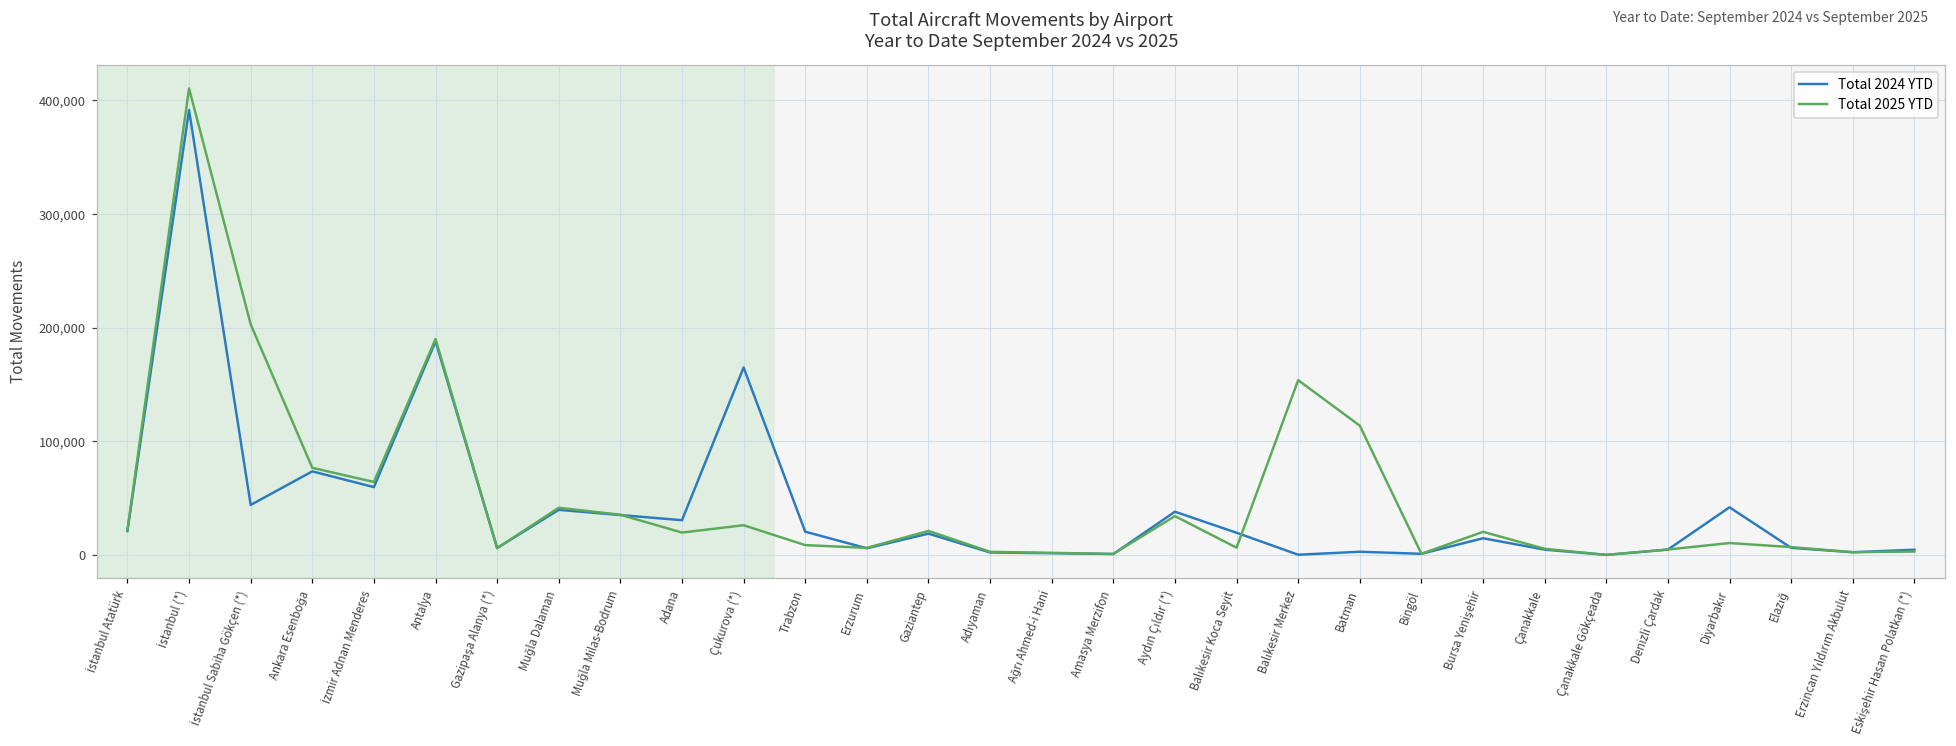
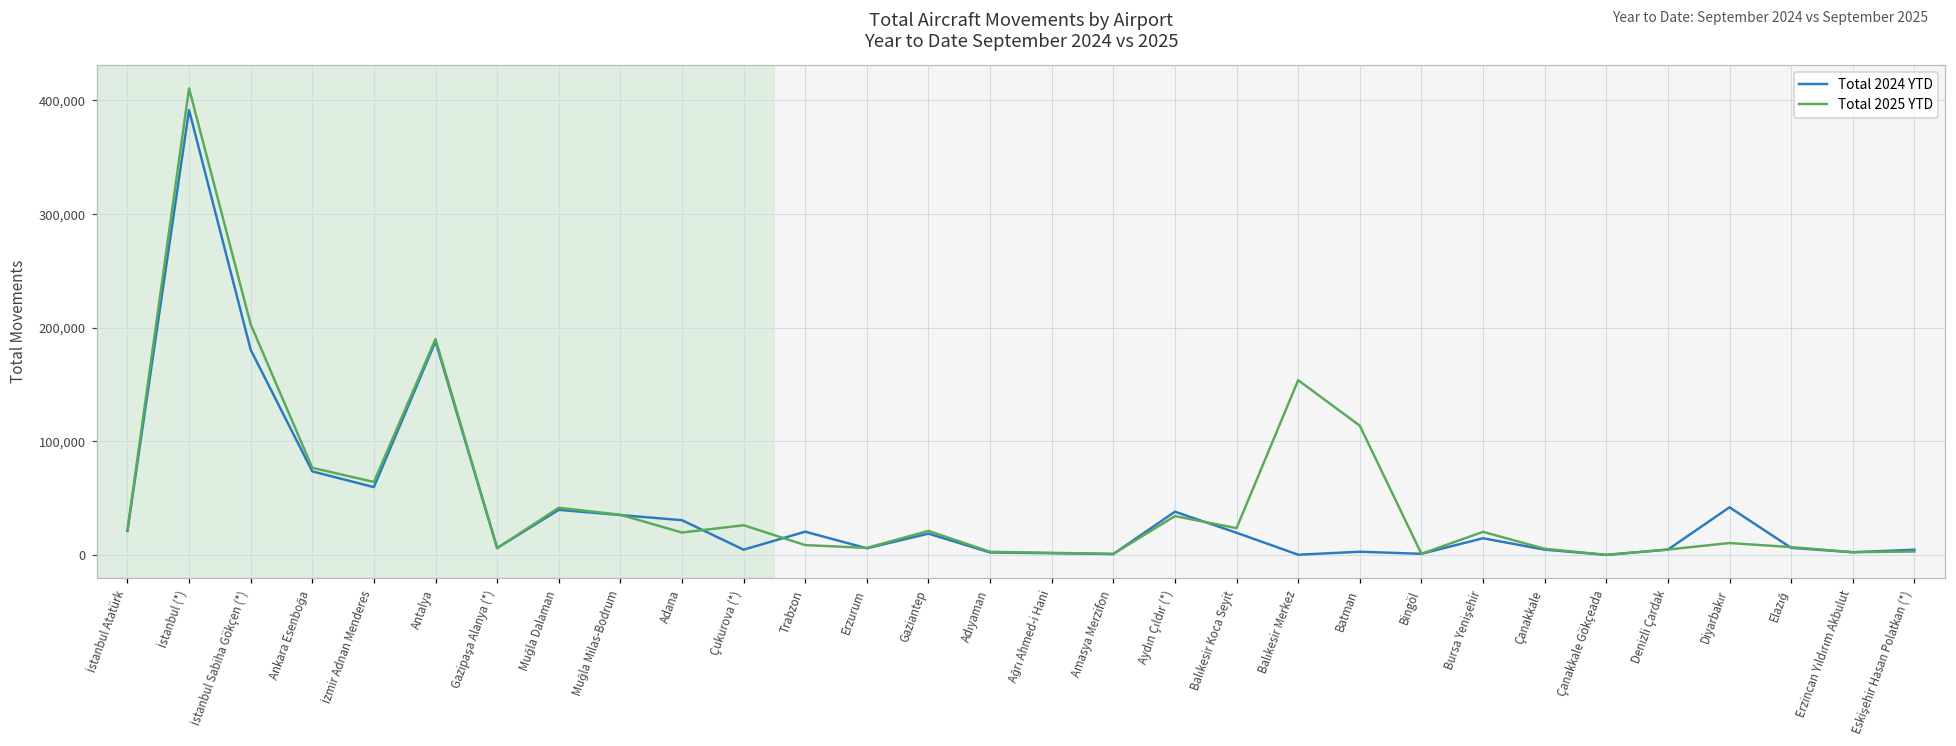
  {
    "Total 2024 YTD": {
      "İstanbul (*)": "392,000",
-     "İstanbul Sabiha Gökçen (*)": "44,000",
+     "İstanbul Sabiha Gökçen (*)": "181,000",
      "Ankara Esenboğa": "74,000",
      "İzmir Adnan Menderes": "60,000",
      "Adana": "31,000",
-     "Çukurova (*)": "165,000",
+     "Çukurova (*)": "5,000",
      "Trabzon": "20,000",
      "Aydın Çıldır (*)": "38,000",
      "Balıkesir Koca Seyit": "20,000",
      "Balıkesir Merkez": "0",
      "Batman": "3,000",
      "Bursa Yenişehir": "15,000",
      "Diyarbakır": "42,000"
    },
    "Total 2025 YTD": {
      "İstanbul (*)": "411,000",
      "İstanbul Sabiha Gökçen (*)": "203,000",
      "Ankara Esenboğa": "77,000",
      "İzmir Adnan Menderes": "64,000",
      "Adana": "20,000",
      "Çukurova (*)": "26,000",
      "Trabzon": "9,000",
      "Aydın Çıldır (*)": "34,000",
-     "Balıkesir Koca Seyit": "6,000",
+     "Balıkesir Koca Seyit": "24,000",
      "Balıkesir Merkez": "154,000",
      "Batman": "114,000",
      "Bursa Yenişehir": "20,000",
      "Diyarbakır": "10,000"
    }
  }
